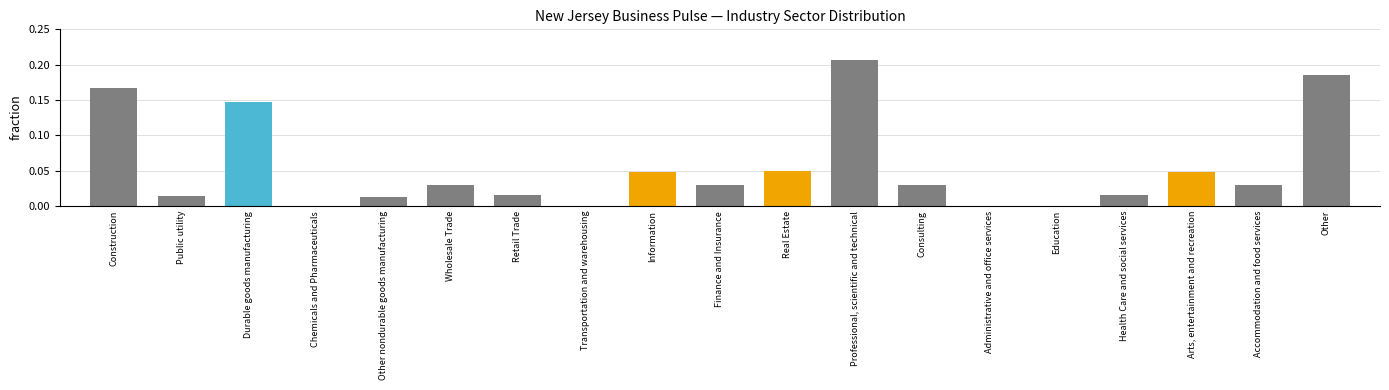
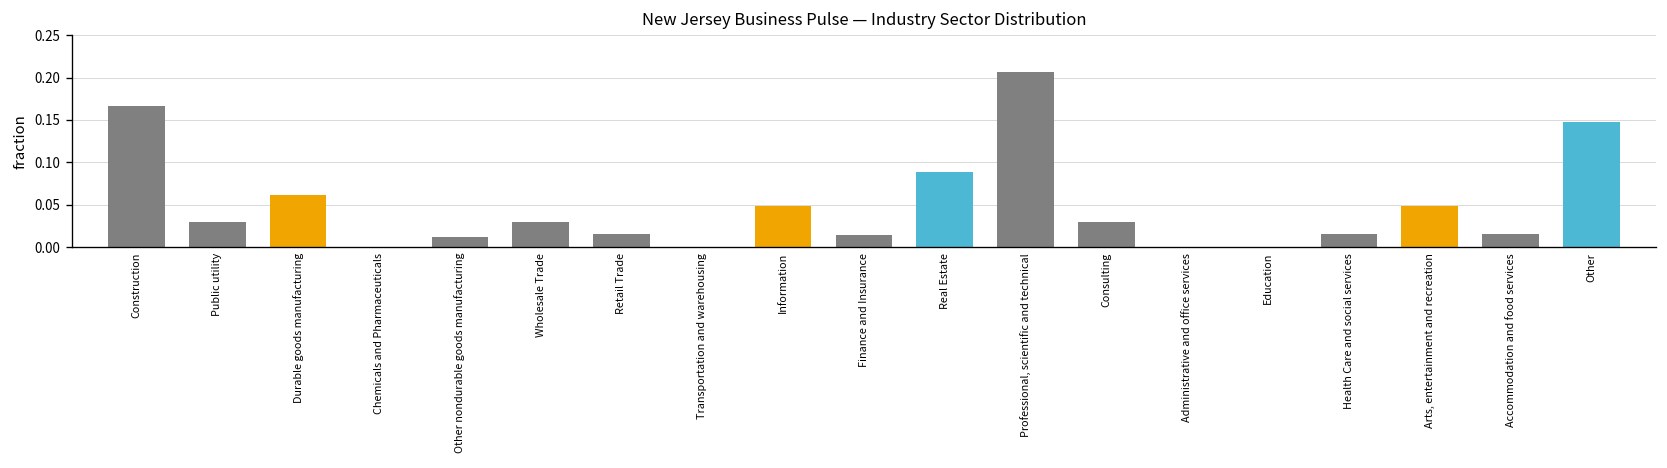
  {
    "Construction": 0.17,
-   "Public utility": 0.01,
-   "Durable goods manufacturing": 0.15,
+   "Public utility": 0.03,
+   "Durable goods manufacturing": 0.06,
    "Chemicals and Pharmaceuticals": 0.00,
    "Other nondurable goods manufacturing": 0.01,
    "Wholesale Trade": 0.03,
    "Retail Trade": 0.02,
    "Transportation and warehousing": 0.00,
    "Information": 0.05,
-   "Finance and Insurance": 0.03,
-   "Real Estate": 0.05,
+   "Finance and Insurance": 0.01,
+   "Real Estate": 0.09,
    "Professional, scientific and technical": 0.21,
    "Consulting": 0.03,
    "Administrative and office services": 0.00,
    "Education": 0.00,
    "Health Care and social services": 0.02,
    "Arts, entertainment and recreation": 0.05,
-   "Accommodation and food services": 0.03,
-   "Other": 0.19
+   "Accommodation and food services": 0.02,
+   "Other": 0.15
  }
